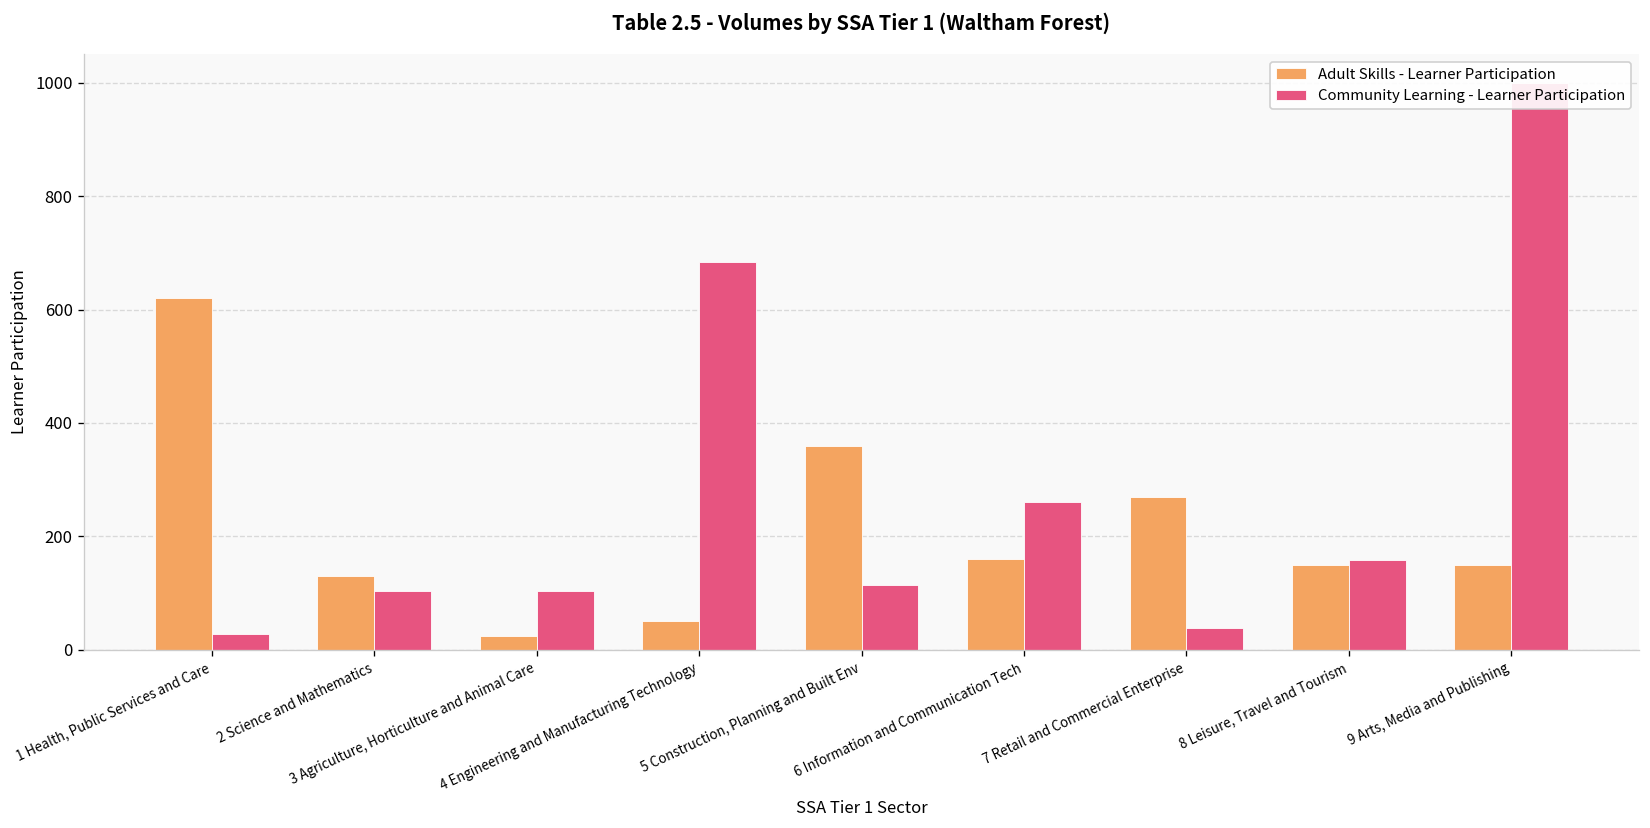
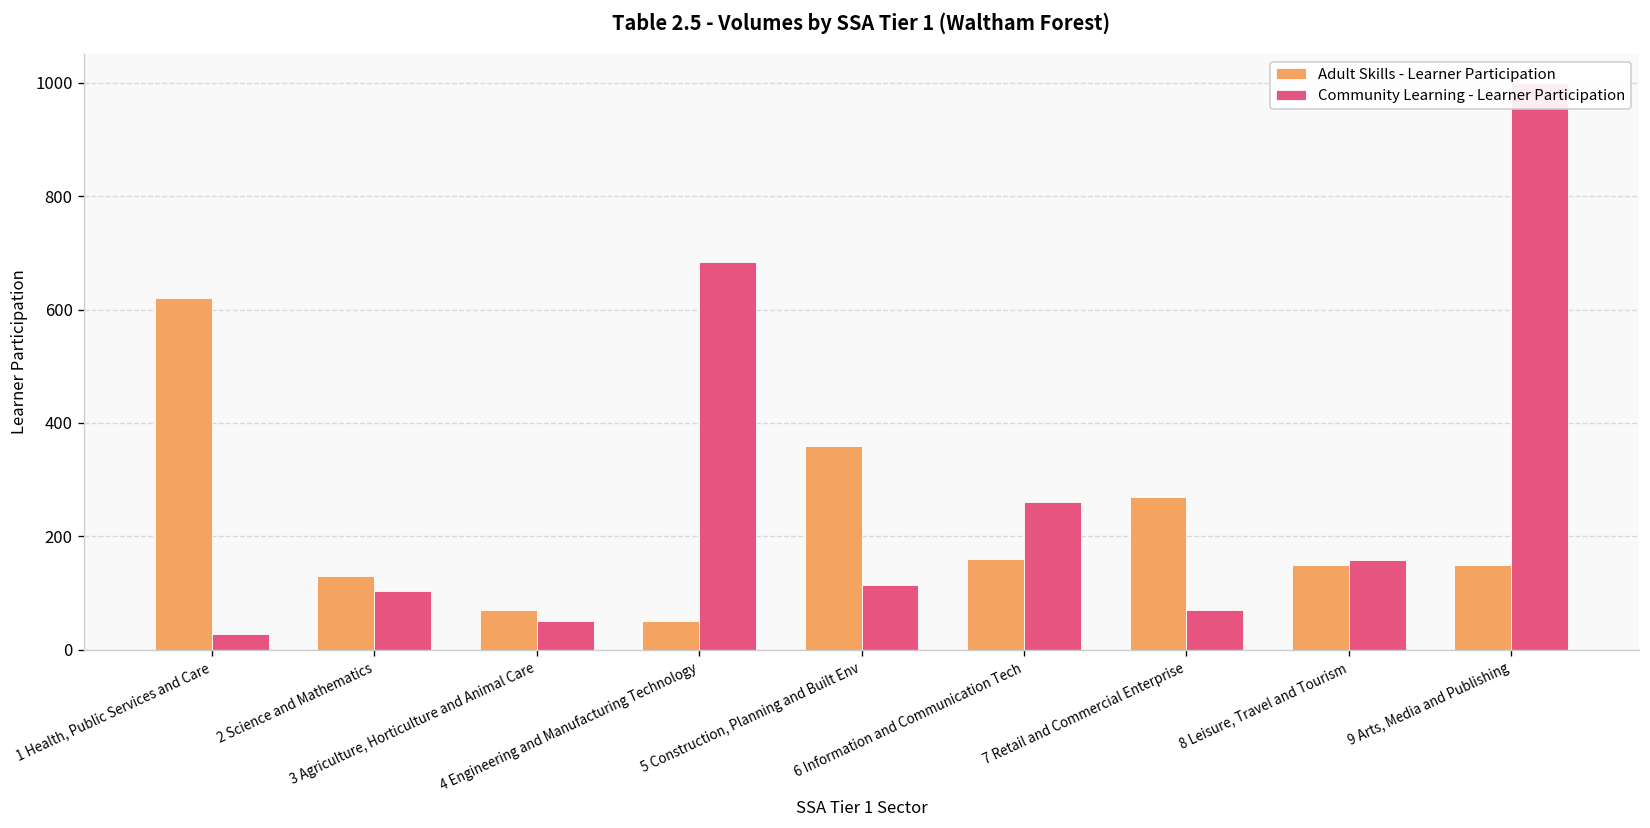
  {
    "Adult Skills - Learner Participation": {
      "1 Health, Public Services and Care": 620,
      "2 Science and Mathematics": 130,
-     "3 Agriculture, Horticulture and Animal Care": 30,
+     "3 Agriculture, Horticulture and Animal Care": 70,
      "4 Engineering and Manufacturing Technology": 50,
      "5 Construction, Planning and Built Env": 360,
      "6 Information and Communication Tech": 160,
      "7 Retail and Commercial Enterprise": 270,
      "8 Leisure, Travel and Tourism": 150,
      "9 Arts, Media and Publishing": 150
    },
    "Community Learning - Learner Participation": {
      "1 Health, Public Services and Care": 30,
      "2 Science and Mathematics": 100,
-     "3 Agriculture, Horticulture and Animal Care": 100,
+     "3 Agriculture, Horticulture and Animal Care": 50,
      "4 Engineering and Manufacturing Technology": 680,
      "5 Construction, Planning and Built Env": 110,
      "6 Information and Communication Tech": 260,
-     "7 Retail and Commercial Enterprise": 40,
+     "7 Retail and Commercial Enterprise": 70,
      "8 Leisure, Travel and Tourism": 160
    }
  }
